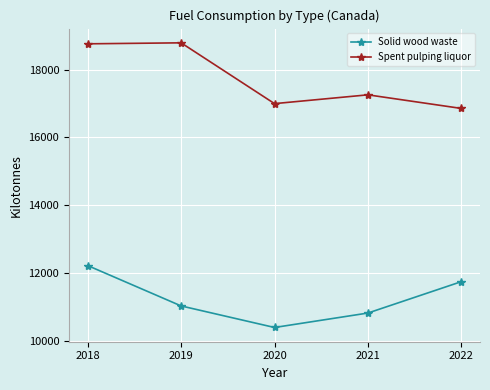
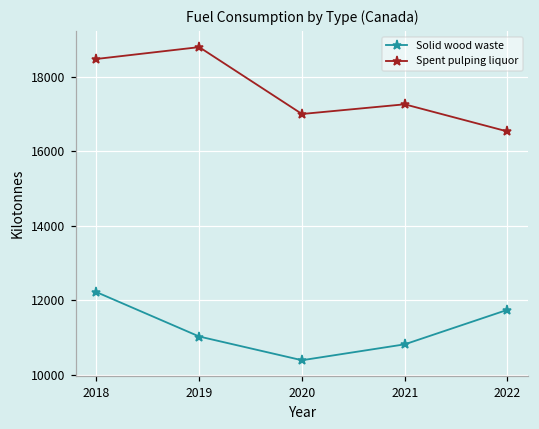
  {
    "Solid wood waste": {
      "2018": 12200,
      "2019": 11000,
      "2020": 10400,
      "2021": 10800,
      "2022": 11700
    },
    "Spent pulping liquor": {
-     "2018": 18800,
+     "2018": 18500,
      "2019": 18800,
      "2020": 17000,
      "2021": 17300,
-     "2022": 16900
+     "2022": 16500
    }
  }
